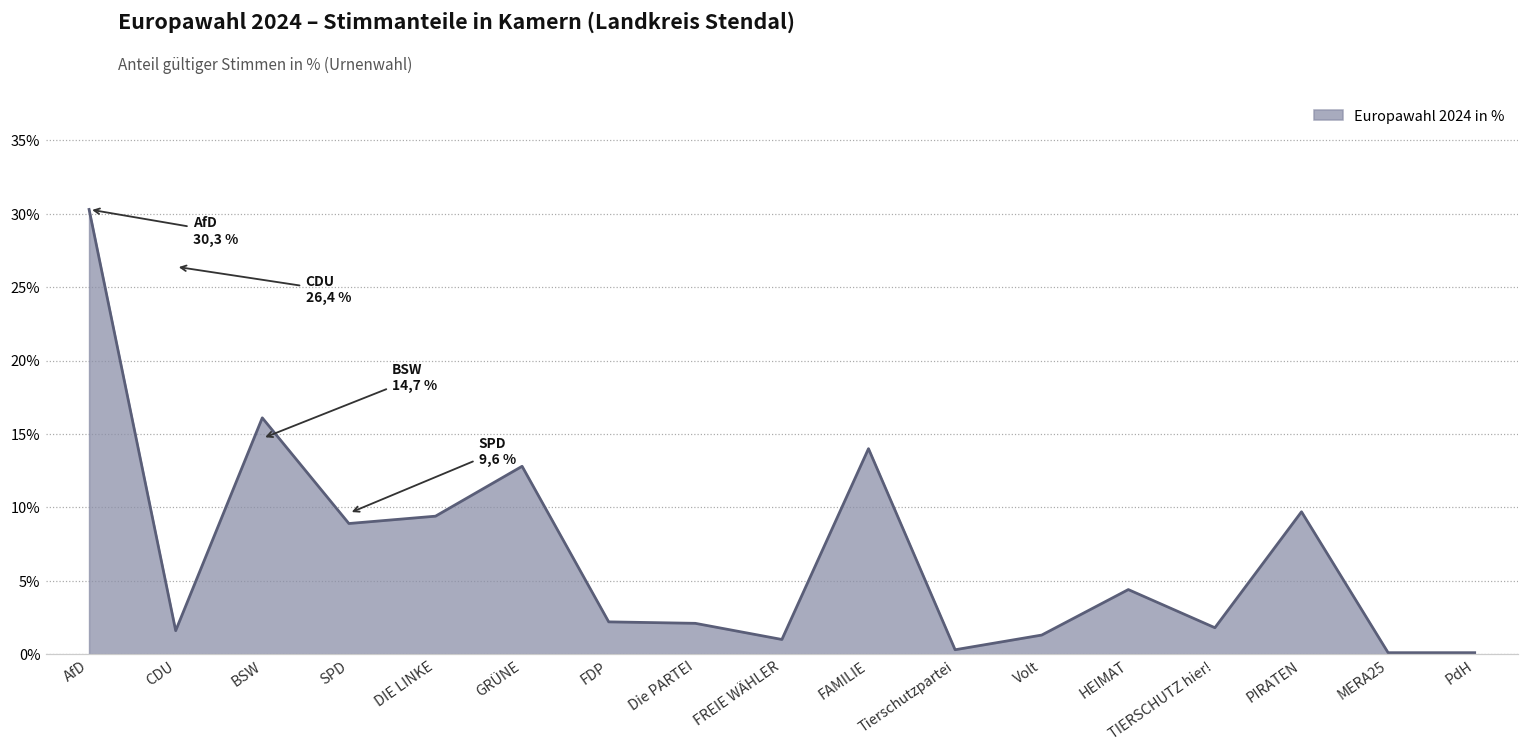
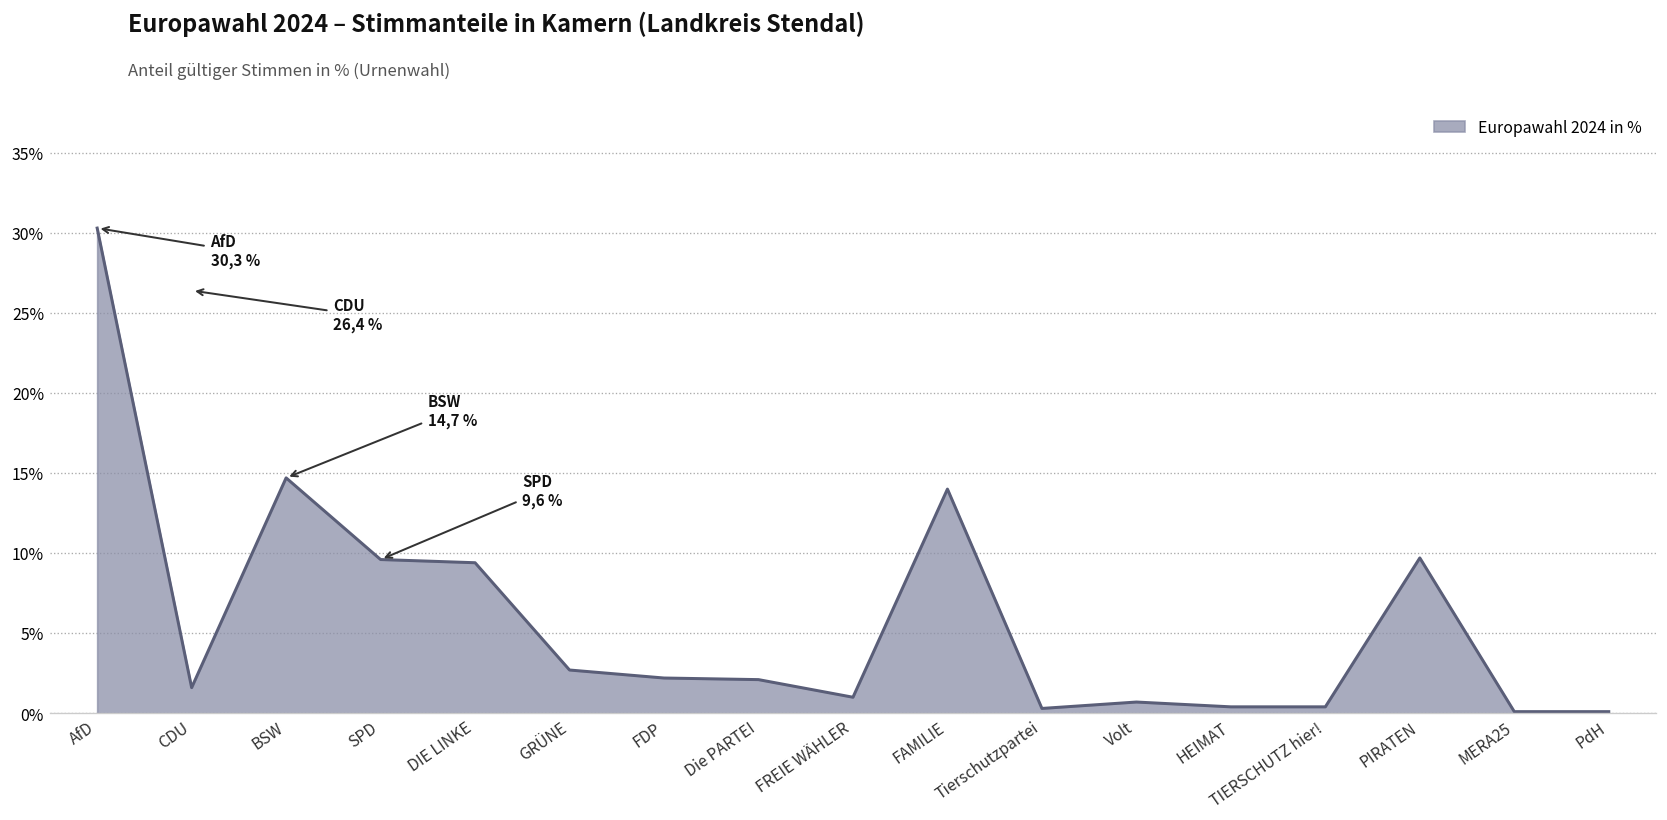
  {
    "CDU": "1.6%",
-   "BSW": "16.1%",
-   "SPD": "8.9%",
-   "GRÜNE": "12.8%",
+   "BSW": "14.7%",
+   "SPD": "9.6%",
+   "GRÜNE": "2.7%",
    "FDP": "2.2%",
    "Die PARTEI": "2.1%",
    "FREIE WÄHLER": "1.0%",
    "FAMILIE": "14.0%",
    "Tierschutzpartei": "0.3%",
-   "Volt": "1.3%",
-   "HEIMAT": "4.4%",
-   "TIERSCHUTZ hier!": "1.8%",
+   "Volt": "0.7%",
+   "HEIMAT": "0.4%",
+   "TIERSCHUTZ hier!": "0.4%",
    "PIRATEN": "9.7%",
    "MERA25": "0.1%",
    "PdH": "0.1%"
  }
